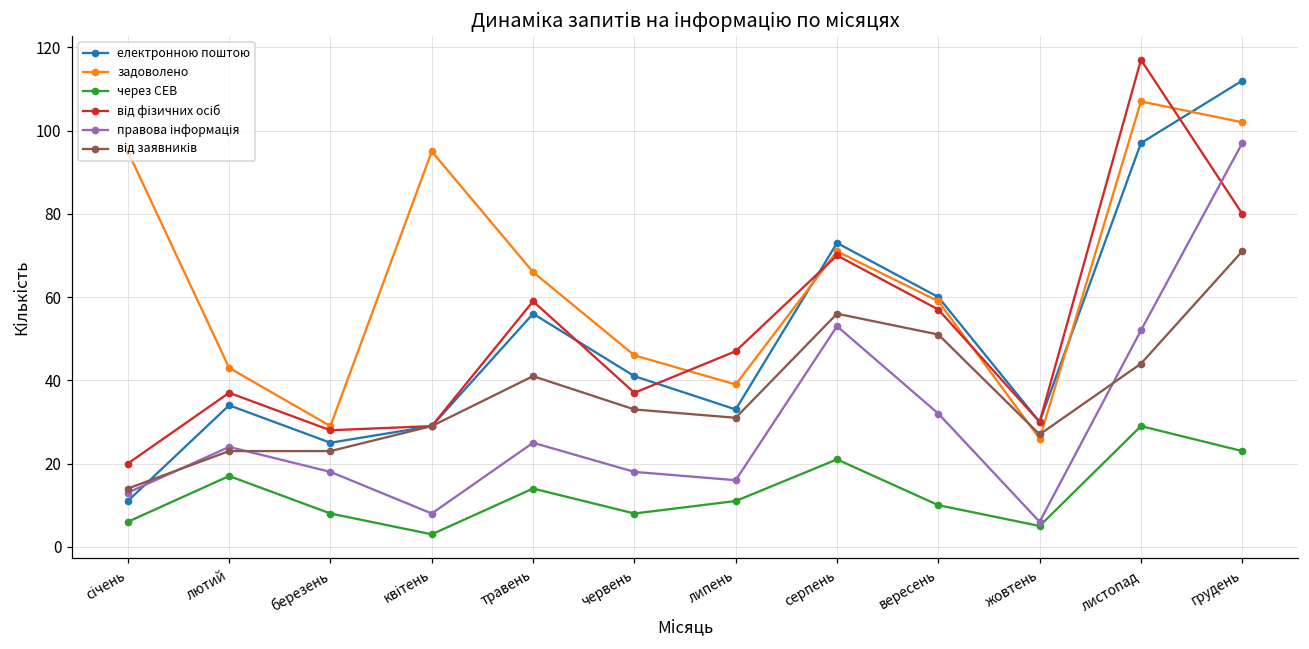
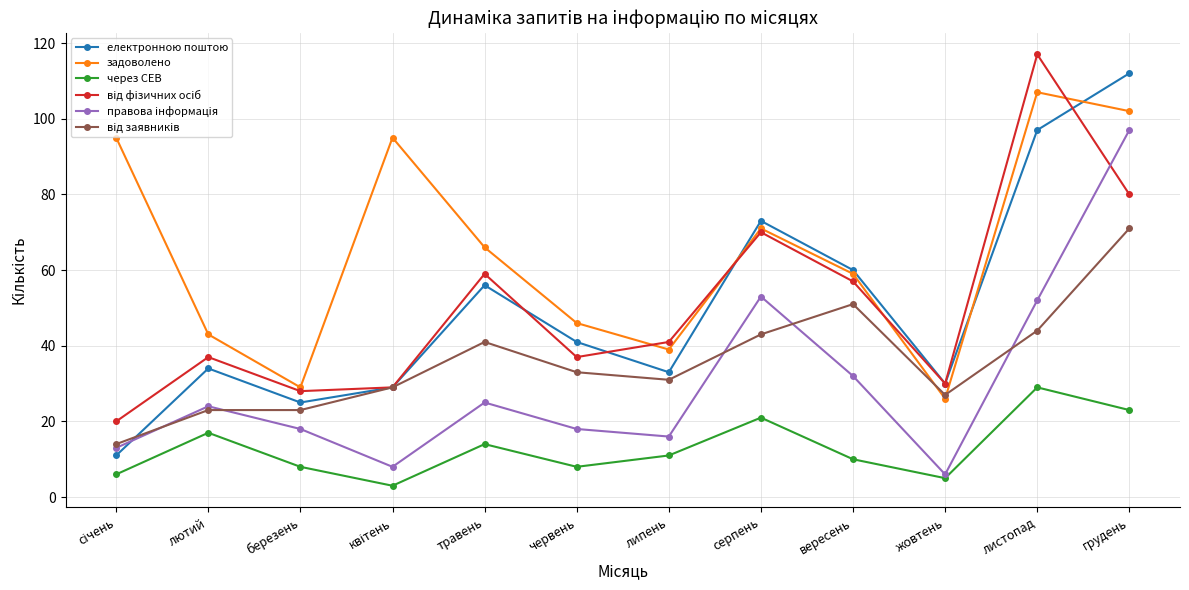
  {
    "електронною поштою": {
      "січень": 11,
      "лютий": 34,
      "березень": 25,
      "травень": 56,
      "червень": 41,
      "липень": 33,
      "серпень": 73,
      "вересень": 60,
      "листопад": 97,
      "грудень": 112
    },
    "задоволено": {
      "січень": 95,
      "лютий": 43,
      "березень": 29,
      "квітень": 95,
      "травень": 66,
      "червень": 46,
      "липень": 39,
      "серпень": 71,
      "вересень": 59,
      "жовтень": 26,
      "листопад": 107,
      "грудень": 102
    },
    "через СЕВ": {
      "січень": 6,
      "лютий": 17,
      "березень": 8,
      "квітень": 3,
      "травень": 14,
      "червень": 8,
      "липень": 11,
      "серпень": 21,
      "вересень": 10,
      "жовтень": 5,
      "листопад": 29,
      "грудень": 23
    },
    "від фізичних осіб": {
      "січень": 20,
      "лютий": 37,
      "березень": 28,
      "травень": 59,
      "червень": 37,
-     "липень": 47,
+     "липень": 41,
      "серпень": 70,
      "вересень": 57,
      "листопад": 117,
      "грудень": 80
    },
    "правова інформація": {
      "січень": 13,
      "лютий": 24,
      "березень": 18,
      "квітень": 8,
      "травень": 25,
      "червень": 18,
      "липень": 16,
      "серпень": 53,
      "вересень": 32,
      "жовтень": 6,
      "листопад": 52,
      "грудень": 97
    },
    "від заявників": {
      "січень": 14,
      "лютий": 23,
      "березень": 23,
      "травень": 41,
      "червень": 33,
      "липень": 31,
-     "серпень": 56,
+     "серпень": 43,
      "вересень": 51,
      "жовтень": 27,
      "листопад": 44,
      "грудень": 71
    }
  }
